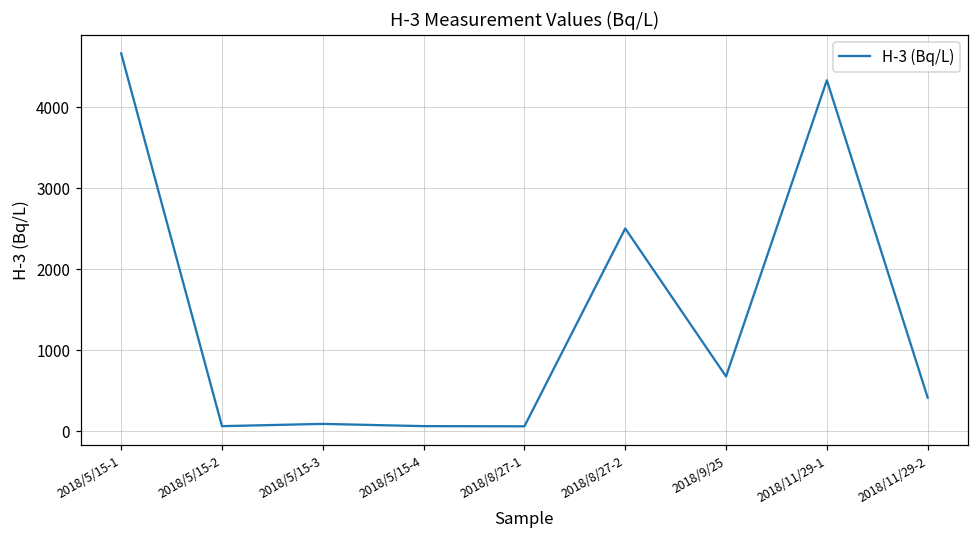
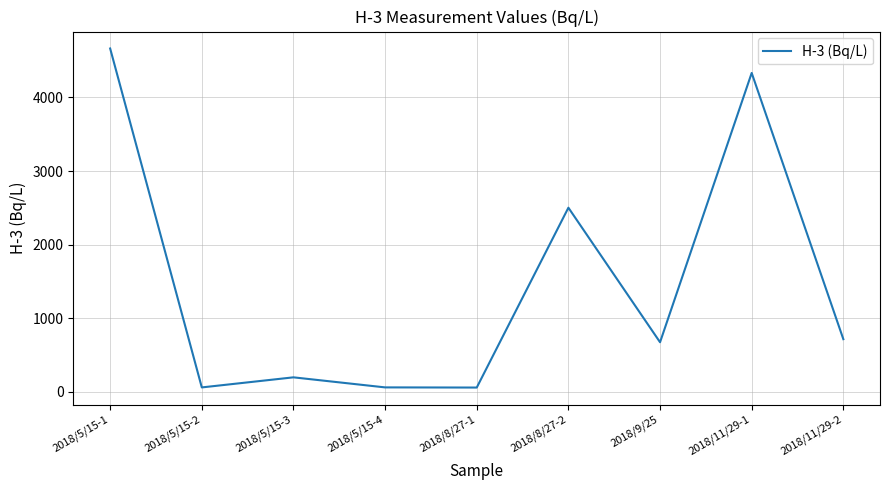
  {
    "2018/5/15-1": 4700,
    "2018/5/15-2": 100,
-   "2018/5/15-3": 100,
+   "2018/5/15-3": 200,
    "2018/5/15-4": 100,
    "2018/8/27-1": 100,
    "2018/8/27-2": 2500,
    "2018/9/25": 700,
    "2018/11/29-1": 4300,
-   "2018/11/29-2": 400
+   "2018/11/29-2": 700
  }
